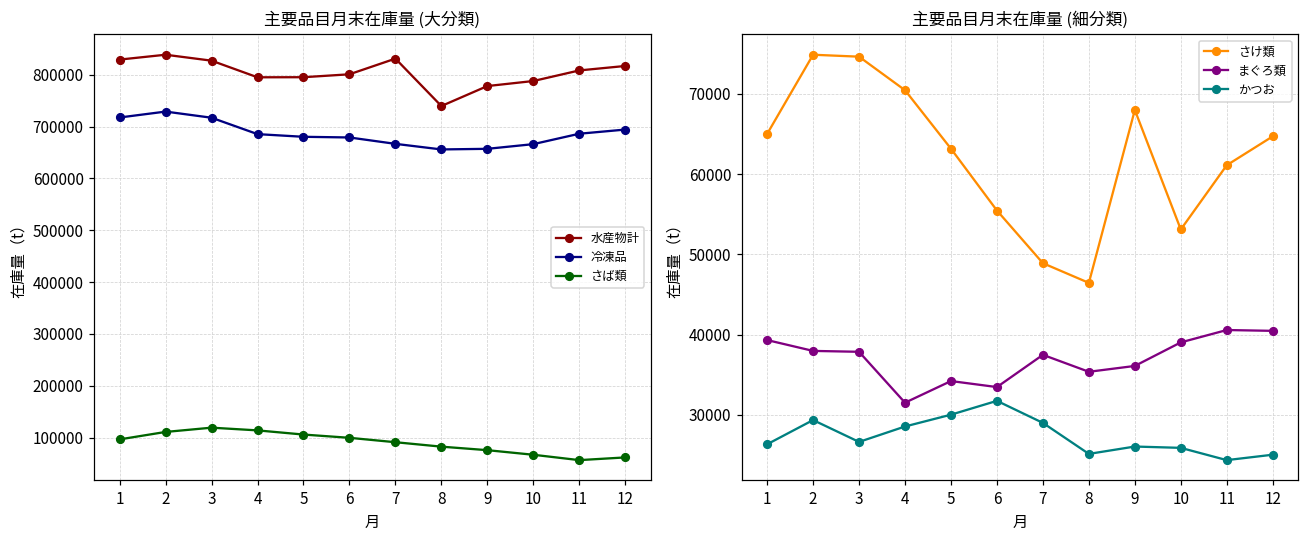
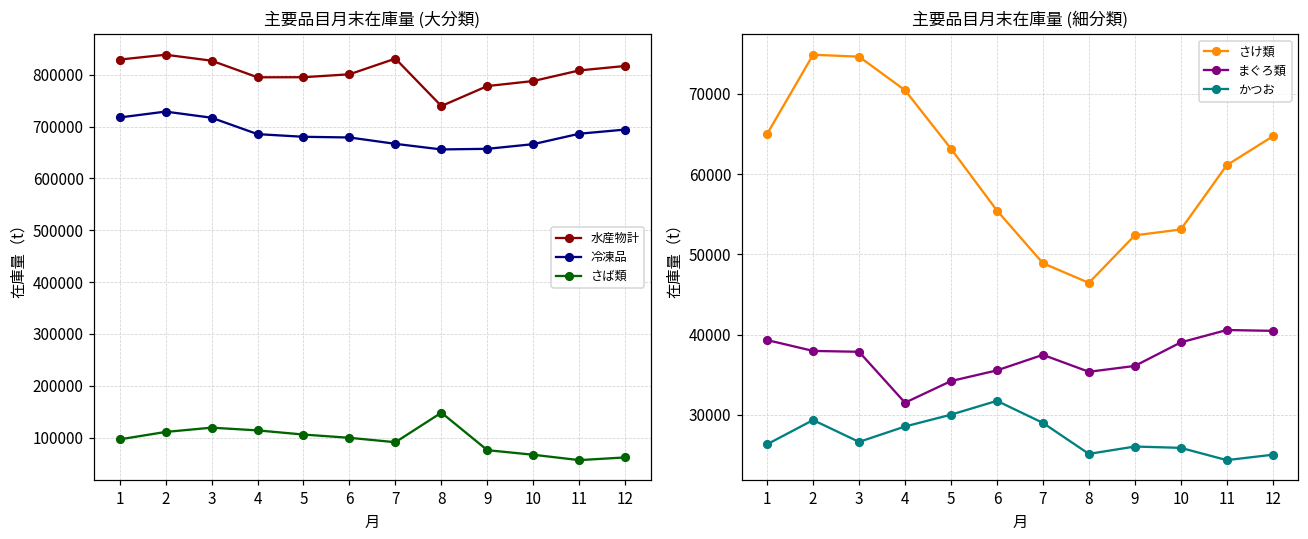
  {
    "主要品目月末在庫量 (大分類)": {
      "水産物計": {
        "1": 830000,
        "2": 840000,
        "3": 830000,
        "4": 790000,
        "5": 800000,
        "6": 800000,
        "7": 830000,
        "8": 740000,
        "9": 780000,
        "10": 790000,
        "11": 810000,
        "12": 820000
      },
      "冷凍品": {
        "1": 720000,
        "2": 730000,
        "3": 720000,
        "4": 690000,
        "5": 680000,
        "6": 680000,
        "7": 670000,
        "8": 660000,
        "9": 660000,
        "10": 670000,
        "11": 690000,
        "12": 690000
      },
      "さば類": {
        "1": 100000,
        "2": 110000,
        "3": 120000,
        "4": 110000,
        "5": 110000,
        "6": 100000,
        "7": 90000,
-       "8": 80000,
+       "8": 150000,
        "9": 80000,
        "10": 70000,
        "11": 60000,
        "12": 60000
      }
    },
    "主要品目月末在庫量 (細分類)": {
      "さけ類": {
        "1": 65000,
        "2": 75000,
        "3": 75000,
        "4": 70000,
        "5": 63000,
        "6": 55000,
        "7": 49000,
        "8": 46000,
-       "9": 68000,
+       "9": 52000,
        "10": 53000,
        "11": 61000,
        "12": 65000
      },
      "まぐろ類": {
        "1": 39000,
        "2": 38000,
        "3": 38000,
        "4": 32000,
        "5": 34000,
-       "6": 33000,
+       "6": 36000,
        "7": 37000,
        "8": 35000,
        "9": 36000,
        "10": 39000,
        "11": 41000,
        "12": 40000
      },
      "かつお": {
        "1": 26000,
        "2": 29000,
        "3": 27000,
        "4": 29000,
        "5": 30000,
        "6": 32000,
        "7": 29000,
        "8": 25000,
        "9": 26000,
        "10": 26000,
        "11": 24000,
        "12": 25000
      }
    }
  }
